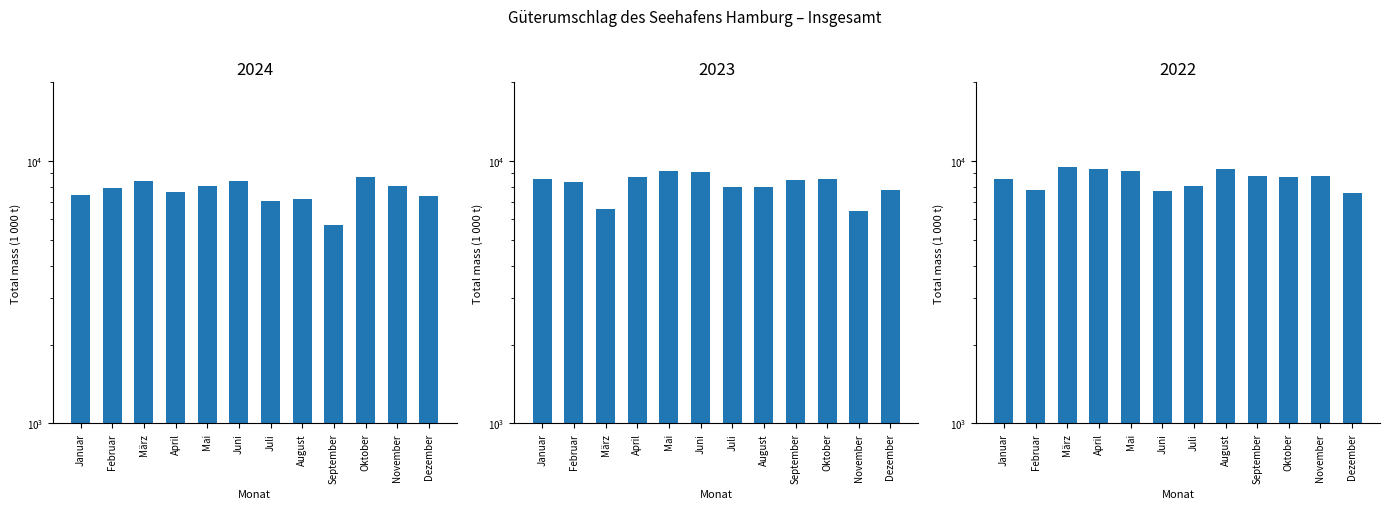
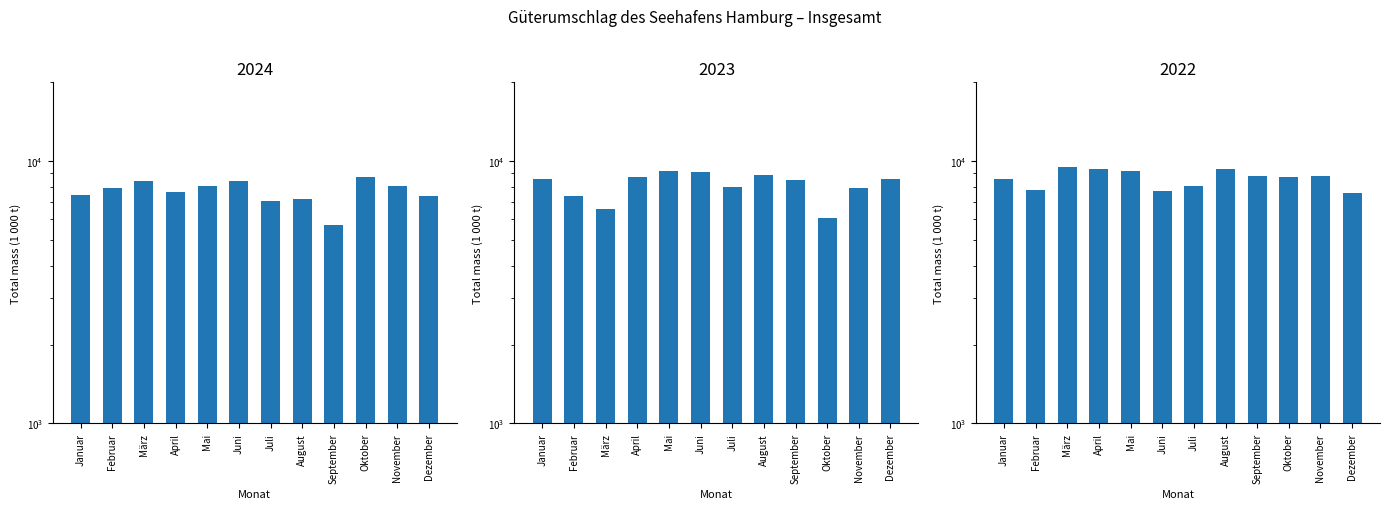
  {
    "2024": {
      "Januar": 7400,
      "Februar": 7900,
      "März": 8400,
      "April": 7700,
      "Mai": 8000,
      "Juni": 8400,
      "Juli": 7100,
      "August": 7200,
      "September": 5700,
      "Oktober": 8700,
      "November": 8100,
      "Dezember": 7400
    },
    "2023": {
      "Januar": 8600,
-     "Februar": 8300,
+     "Februar": 7300,
      "März": 6600,
      "April": 8700,
      "Mai": 9200,
      "Juni": 9100,
      "Juli": 7900,
-     "August": 8000,
+     "August": 8800,
      "September": 8500,
-     "Oktober": 8600,
-     "November": 6500,
-     "Dezember": 7800
+     "Oktober": 6100,
+     "November": 7900,
+     "Dezember": 8600
    },
    "2022": {
      "Januar": 8500,
      "Februar": 7800,
      "März": 9500,
      "April": 9300,
      "Mai": 9200,
      "Juni": 7700,
      "Juli": 8100,
      "August": 9300,
      "September": 8800,
      "Oktober": 8700,
      "November": 8800,
      "Dezember": 7600
    }
  }
